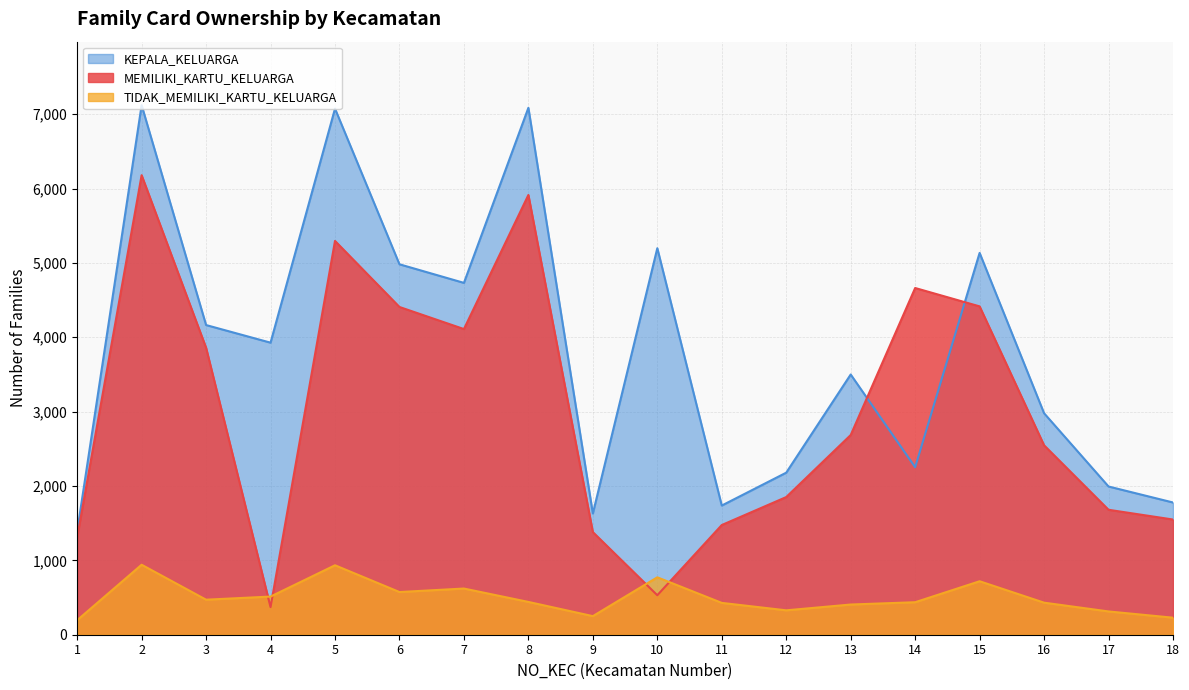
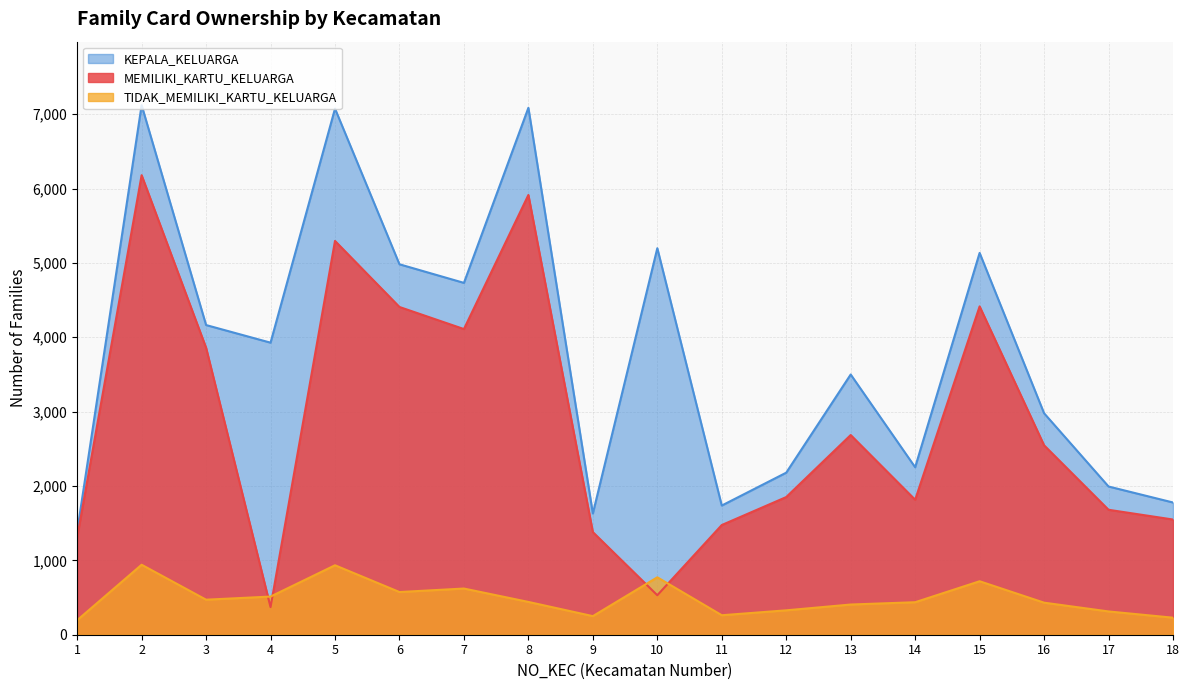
  {
    "KEPALA_KELUARGA": {
      "1": "1,400",
      "3": "4,200",
      "4": "3,900",
      "6": "5,000",
      "7": "4,700",
      "8": "7,100",
      "9": "1,600",
      "10": "5,200",
      "11": "1,700",
      "12": "2,200",
      "13": "3,500",
      "14": "2,300",
      "15": "5,100",
      "16": "3,000",
      "17": "2,000",
      "18": "1,800"
    },
    "MEMILIKI_KARTU_KELUARGA": {
      "1": "1,300",
      "2": "6,200",
      "3": "3,900",
      "4": "400",
      "5": "5,300",
      "6": "4,400",
      "7": "4,100",
      "8": "5,900",
      "9": "1,400",
      "10": "500",
      "11": "1,500",
      "12": "1,900",
      "13": "2,700",
-     "14": "4,700",
+     "14": "1,800",
      "15": "4,400",
      "16": "2,500",
      "17": "1,700",
      "18": "1,500"
    },
    "TIDAK_MEMILIKI_KARTU_KELUARGA": {
      "1": "200",
      "2": "900",
      "3": "500",
      "4": "500",
      "5": "900",
      "6": "600",
      "7": "600",
      "8": "400",
      "9": "300",
      "10": "800",
-     "11": "400",
+     "11": "300",
      "12": "300",
      "13": "400",
      "14": "400",
      "15": "700",
      "16": "400",
      "17": "300",
      "18": "200"
    }
  }
